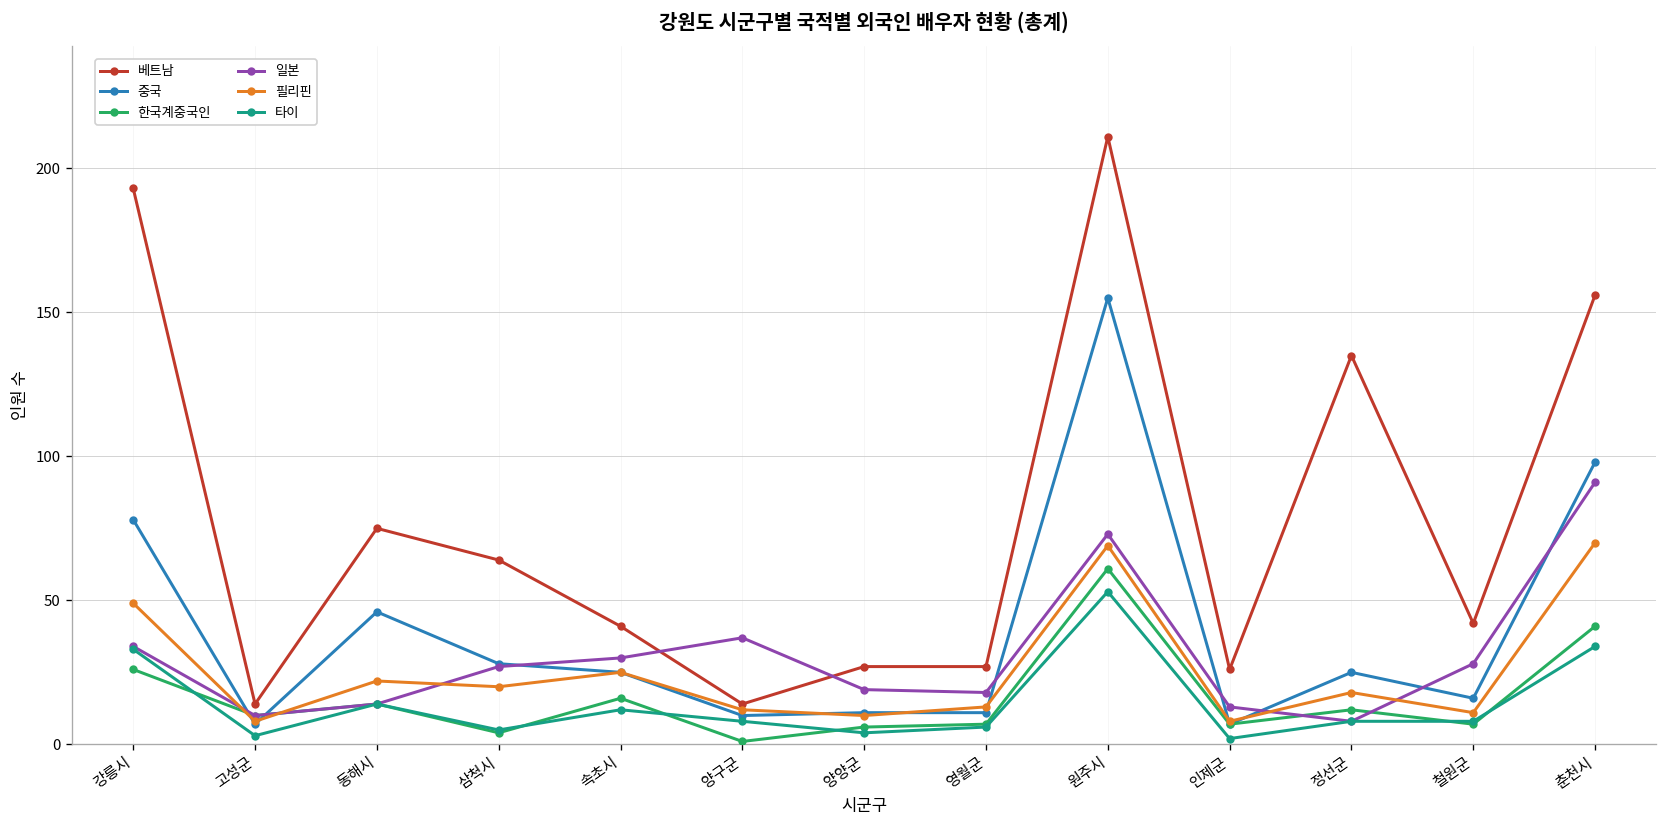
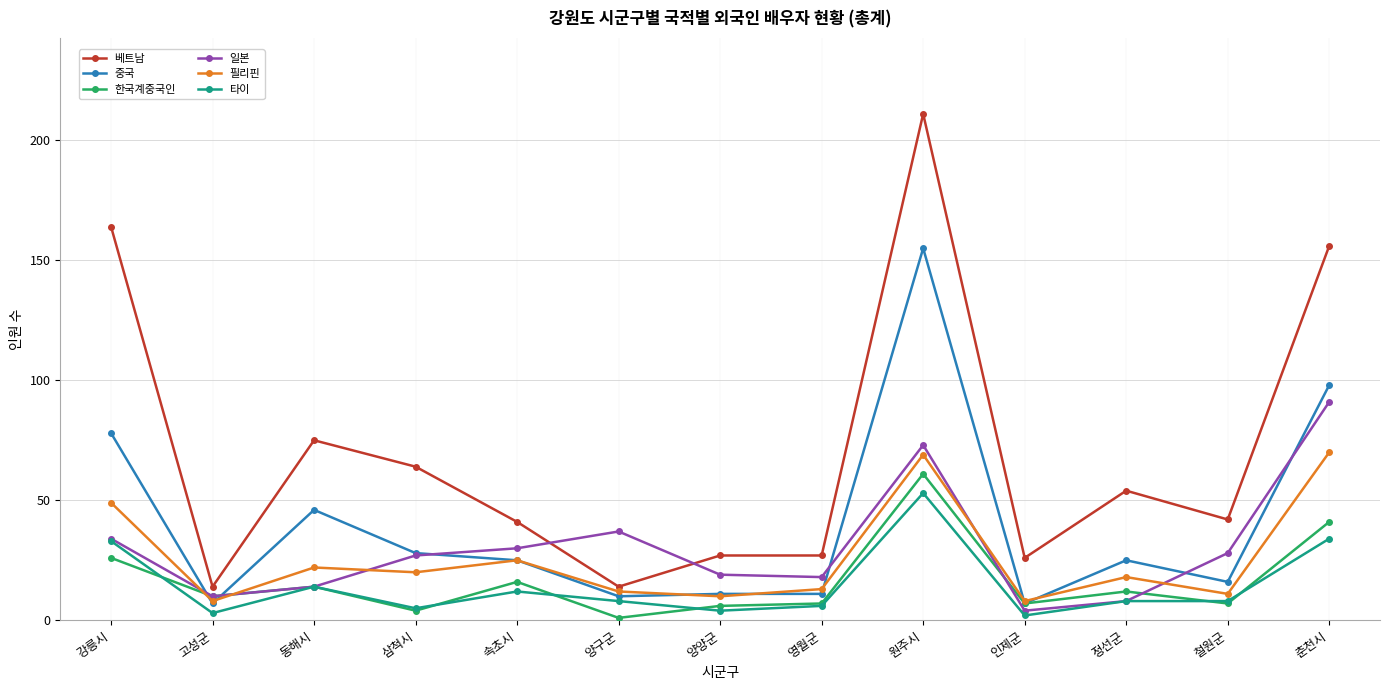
  {
    "베트남": {
-     "강릉시": 193,
+     "강릉시": 164,
      "고성군": 14,
      "동해시": 75,
      "삼척시": 64,
      "속초시": 41,
      "양구군": 14,
      "양양군": 27,
      "영월군": 27,
      "원주시": 211,
      "인제군": 26,
-     "정선군": 135,
+     "정선군": 54,
      "철원군": 42,
      "춘천시": 156
    },
    "중국": {
      "강릉시": 78,
      "동해시": 46,
      "양구군": 10,
      "영월군": 11,
      "원주시": 155,
      "정선군": 25,
      "철원군": 16,
      "춘천시": 98
    },
    "일본": {
      "속초시": 30,
      "양구군": 37,
      "양양군": 19,
      "영월군": 18,
      "원주시": 73,
-     "인제군": 13,
+     "인제군": 4,
      "철원군": 28,
      "춘천시": 91
    },
    "필리핀": {
      "강릉시": 49,
      "동해시": 22,
      "삼척시": 20,
      "양구군": 12,
      "영월군": 13,
      "원주시": 69,
      "정선군": 18,
      "철원군": 11,
      "춘천시": 70
    }
  }
